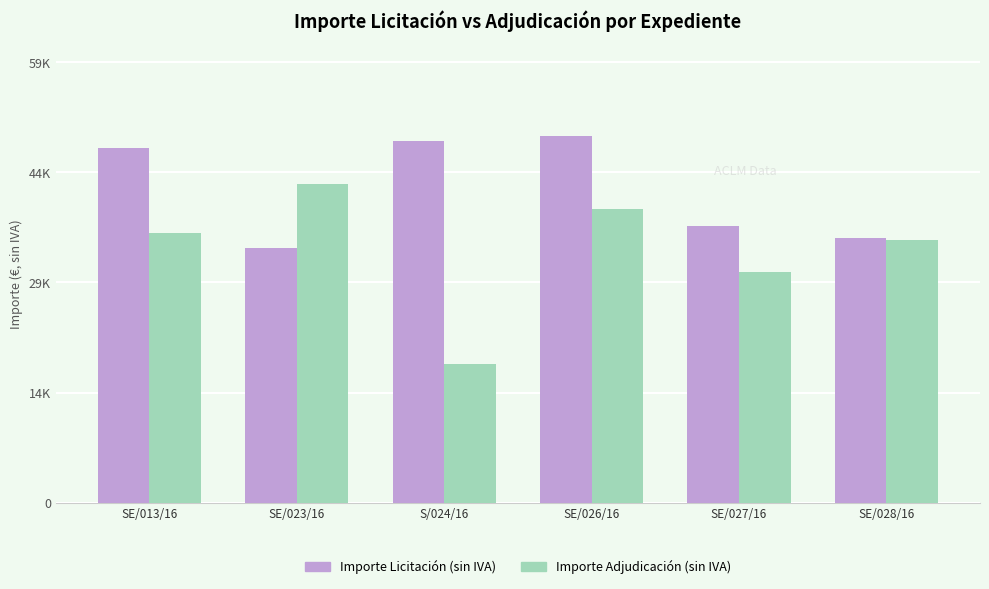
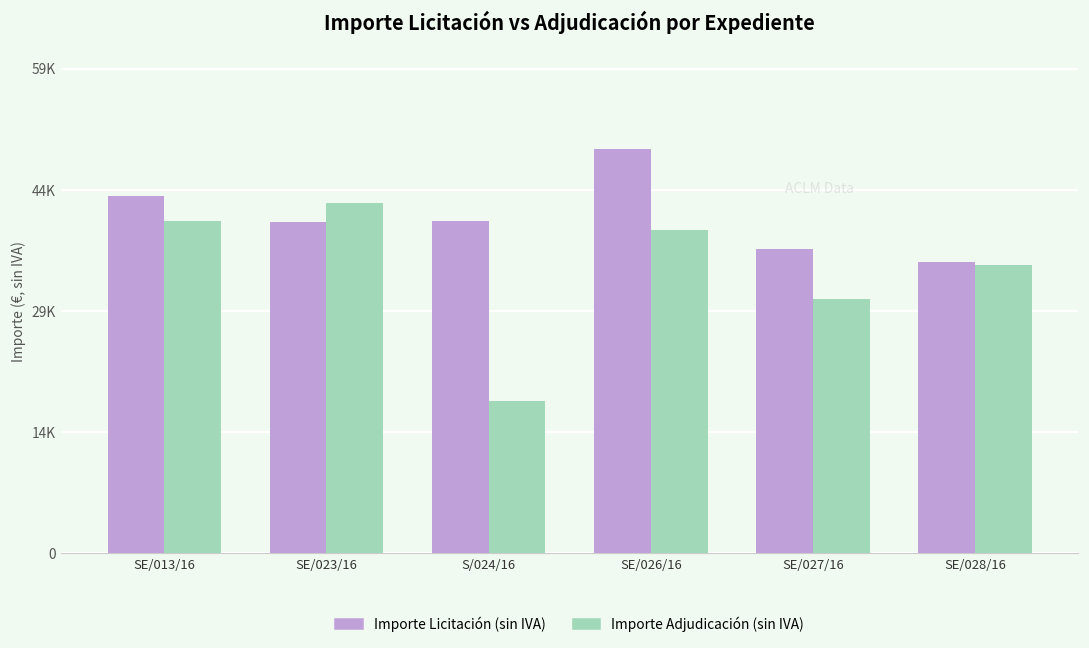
  {
    "Importe Licitación (sin IVA)": {
-     "SE/013/16": 48000,
-     "SE/023/16": 34000,
-     "S/024/16": 49000,
+     "SE/013/16": 44000,
+     "SE/023/16": 40000,
+     "S/024/16": 41000,
      "SE/026/16": 49000,
      "SE/027/16": 37000,
      "SE/028/16": 36000
    },
    "Importe Adjudicación (sin IVA)": {
-     "SE/013/16": 36000,
+     "SE/013/16": 40000,
      "SE/023/16": 43000,
      "S/024/16": 19000,
      "SE/026/16": 39000,
      "SE/027/16": 31000,
      "SE/028/16": 35000
    }
  }
